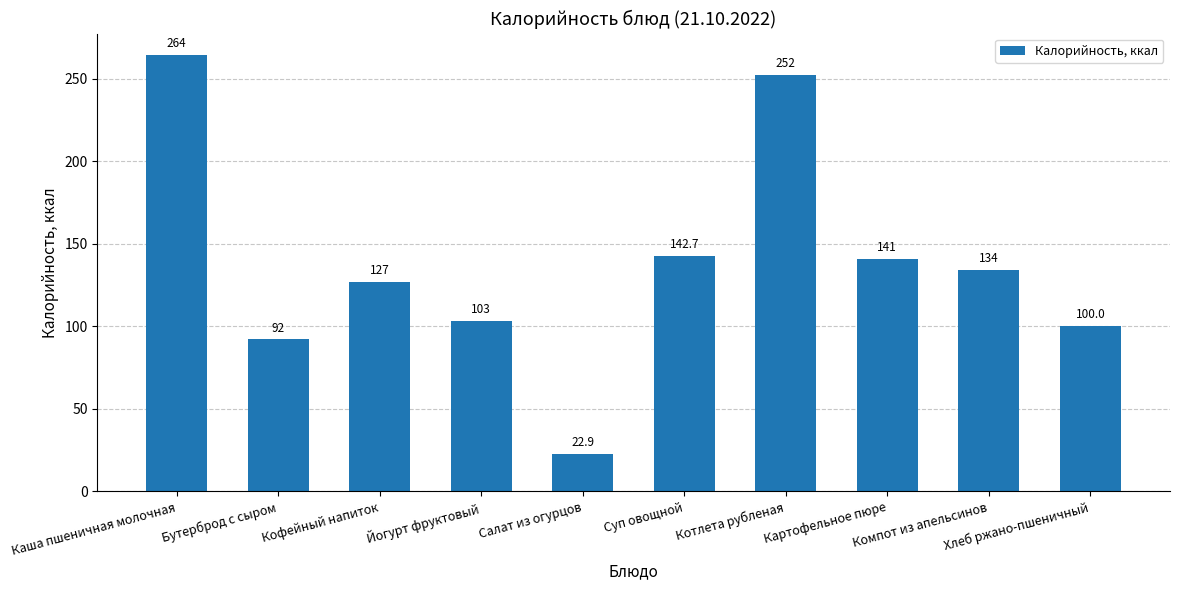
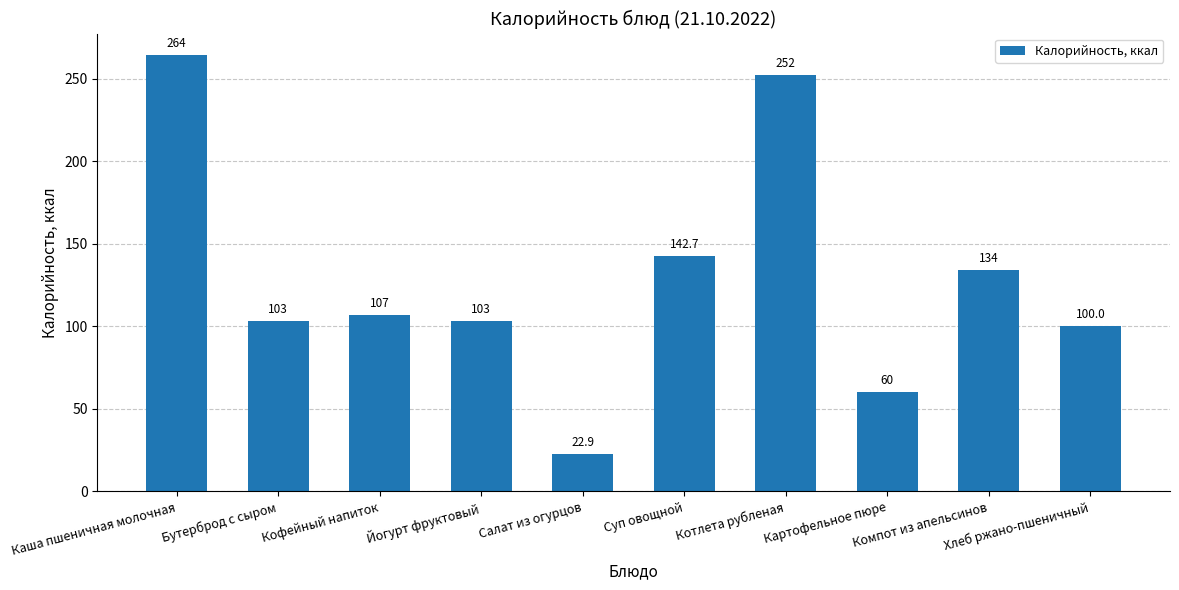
  {
    "Каша пшеничная молочная": 264,
-   "Бутерброд с сыром": 92,
-   "Кофейный напиток": 127,
+   "Бутерброд с сыром": 103,
+   "Кофейный напиток": 107,
    "Йогурт фруктовый": 103,
    "Салат из огурцов": 22.9,
    "Суп овощной": 142.7,
    "Котлета рубленая": 252,
-   "Картофельное пюре": 141,
+   "Картофельное пюре": 60,
    "Компот из апельсинов": 134,
    "Хлеб ржано-пшеничный": 100.0
  }
